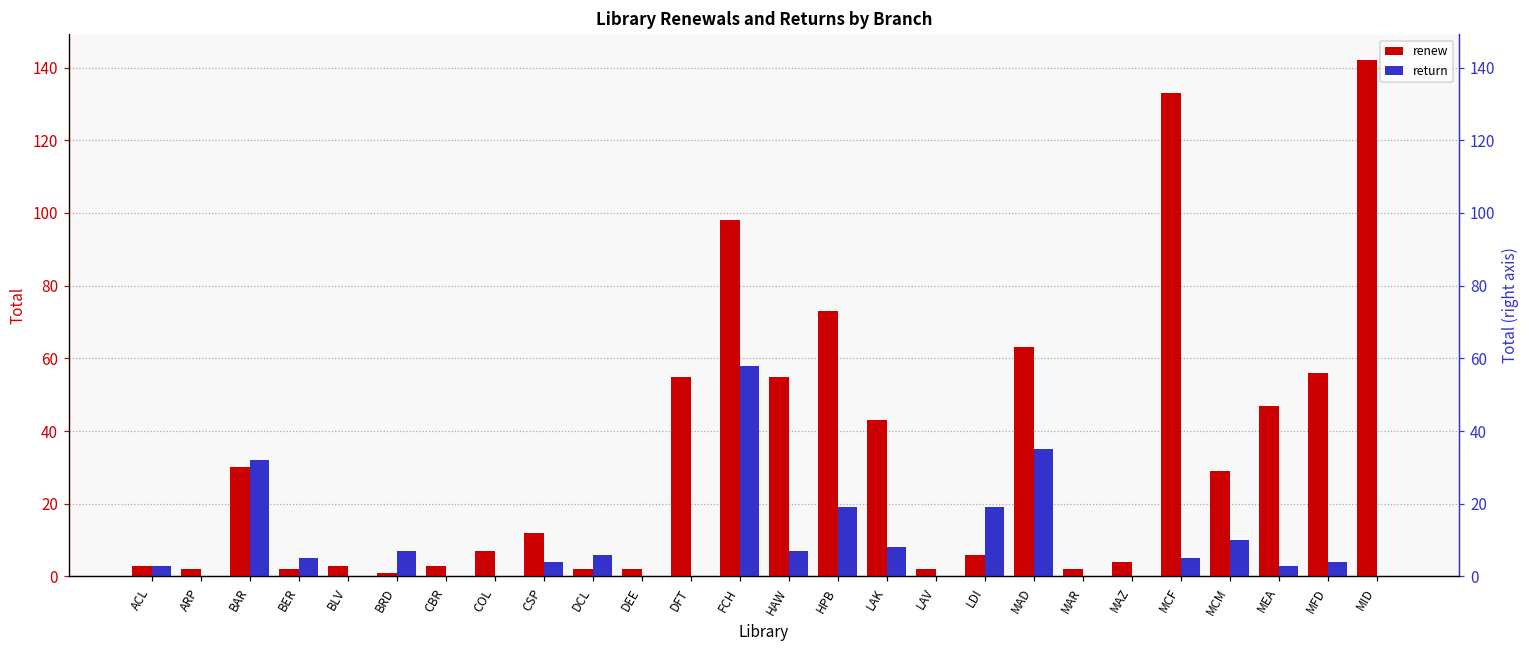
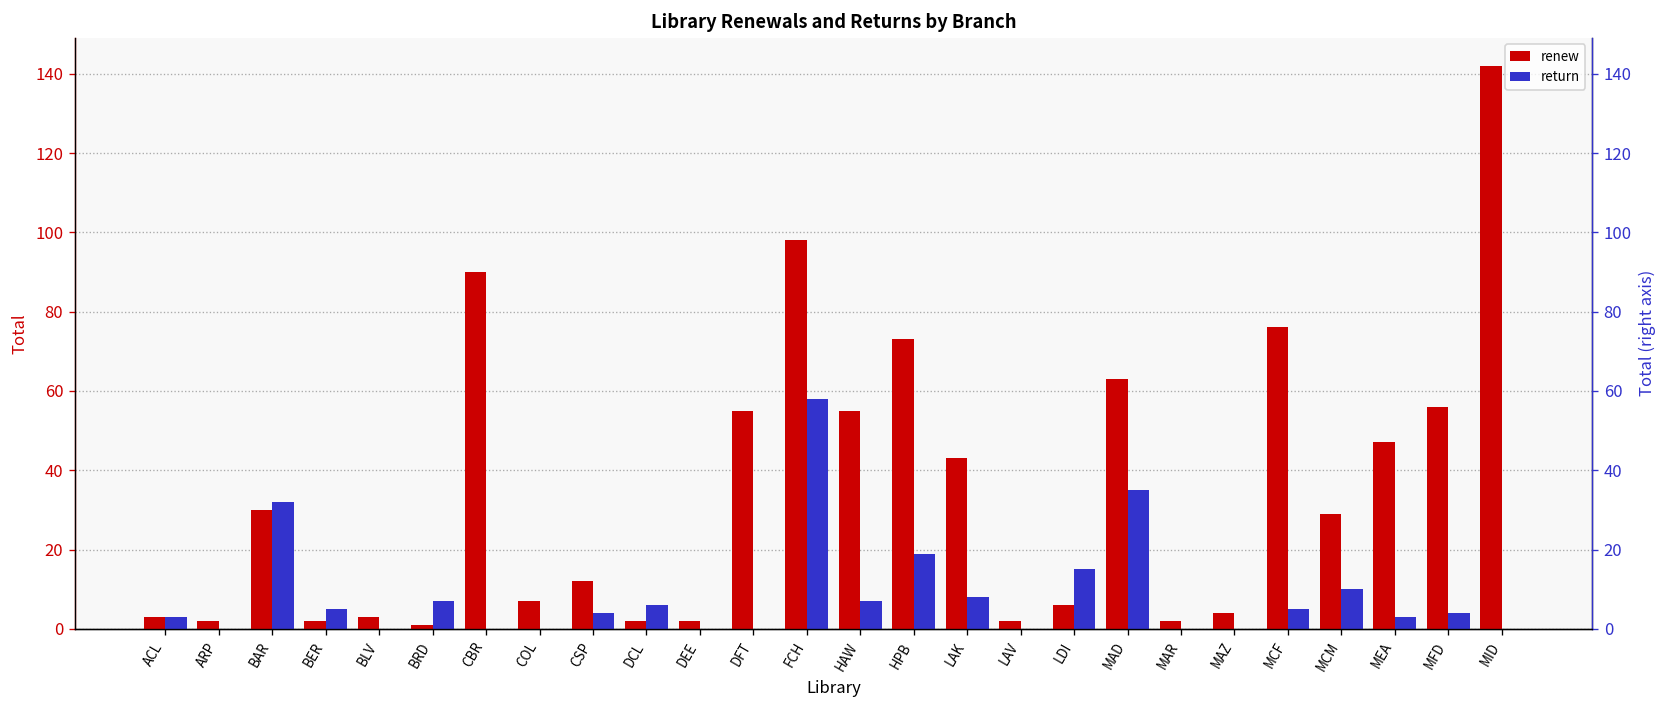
  {
    "renew": {
      "ACL": 3,
      "ARP": 2,
      "BAR": 30,
      "BER": 2,
      "BLV": 3,
      "BRD": 1,
-     "CBR": 3,
+     "CBR": 90,
      "COL": 7,
      "CSP": 12,
      "DCL": 2,
      "DEE": 2,
      "DFT": 55,
      "FCH": 98,
      "HAW": 55,
      "HPB": 73,
      "LAK": 43,
      "LAV": 2,
      "LDI": 6,
      "MAD": 63,
      "MAR": 2,
      "MAZ": 4,
-     "MCF": 133,
+     "MCF": 76,
      "MCM": 29,
      "MEA": 47,
      "MFD": 56,
      "MID": 142
    },
    "return": {
      "ACL": 3,
      "ARP": 0,
      "BAR": 32,
      "BER": 5,
      "BLV": 0,
      "BRD": 7,
      "CBR": 0,
      "COL": 0,
      "CSP": 4,
      "DCL": 6,
      "DEE": 0,
      "DFT": 0,
      "FCH": 58,
      "HAW": 7,
      "HPB": 19,
      "LAK": 8,
      "LAV": 0,
-     "LDI": 19,
+     "LDI": 15,
      "MAD": 35,
      "MAR": 0,
      "MAZ": 0,
      "MCF": 5,
      "MCM": 10,
      "MEA": 3,
      "MFD": 4,
      "MID": 0
    }
  }
